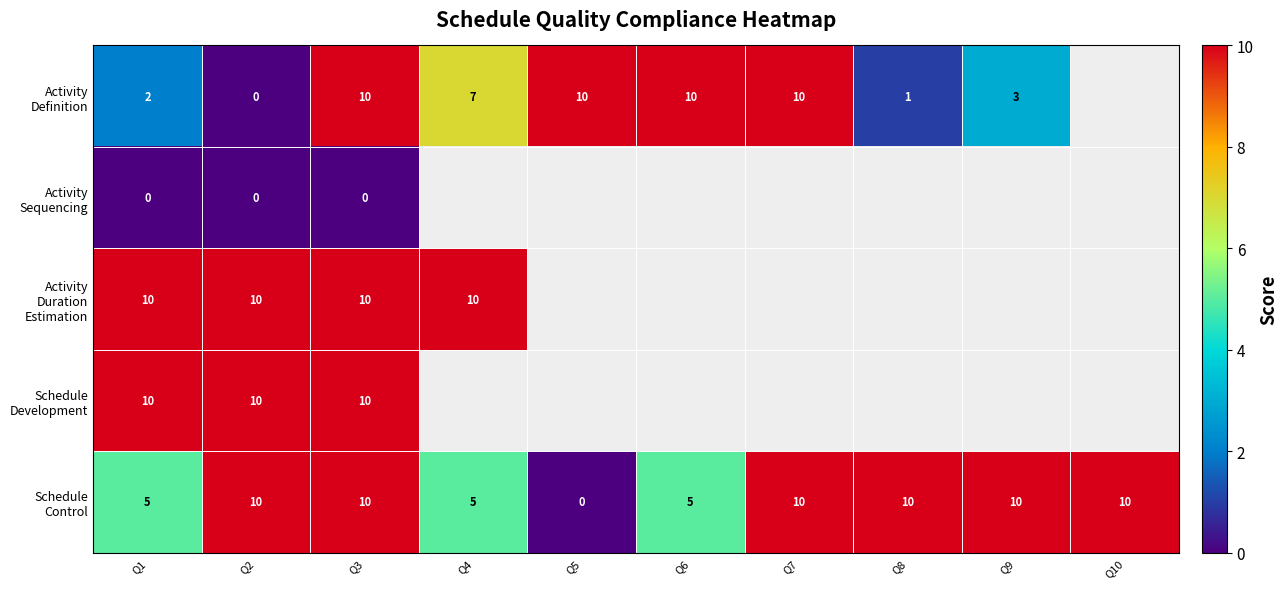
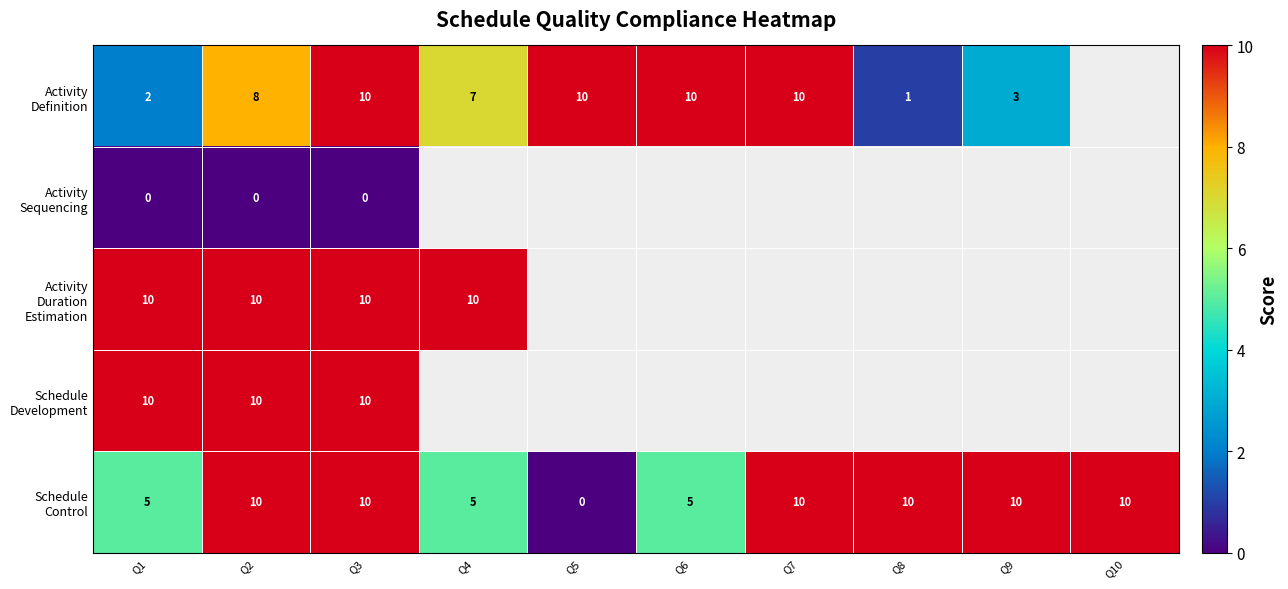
  {
    "Activity Definition": {
      "Q1": 2,
-     "Q2": 0,
+     "Q2": 8,
      "Q3": 10,
      "Q4": 7,
      "Q5": 10,
      "Q6": 10,
      "Q7": 10,
      "Q8": 1,
      "Q9": 3
    },
    "Activity Sequencing": {
      "Q1": 0,
      "Q2": 0,
      "Q3": 0
    },
    "Activity Duration Estimation": {
      "Q1": 10,
      "Q2": 10,
      "Q3": 10,
      "Q4": 10
    },
    "Schedule Development": {
      "Q1": 10,
      "Q2": 10,
      "Q3": 10
    },
    "Schedule Control": {
      "Q1": 5,
      "Q2": 10,
      "Q3": 10,
      "Q4": 5,
      "Q5": 0,
      "Q6": 5,
      "Q7": 10,
      "Q8": 10,
      "Q9": 10,
      "Q10": 10
    }
  }
